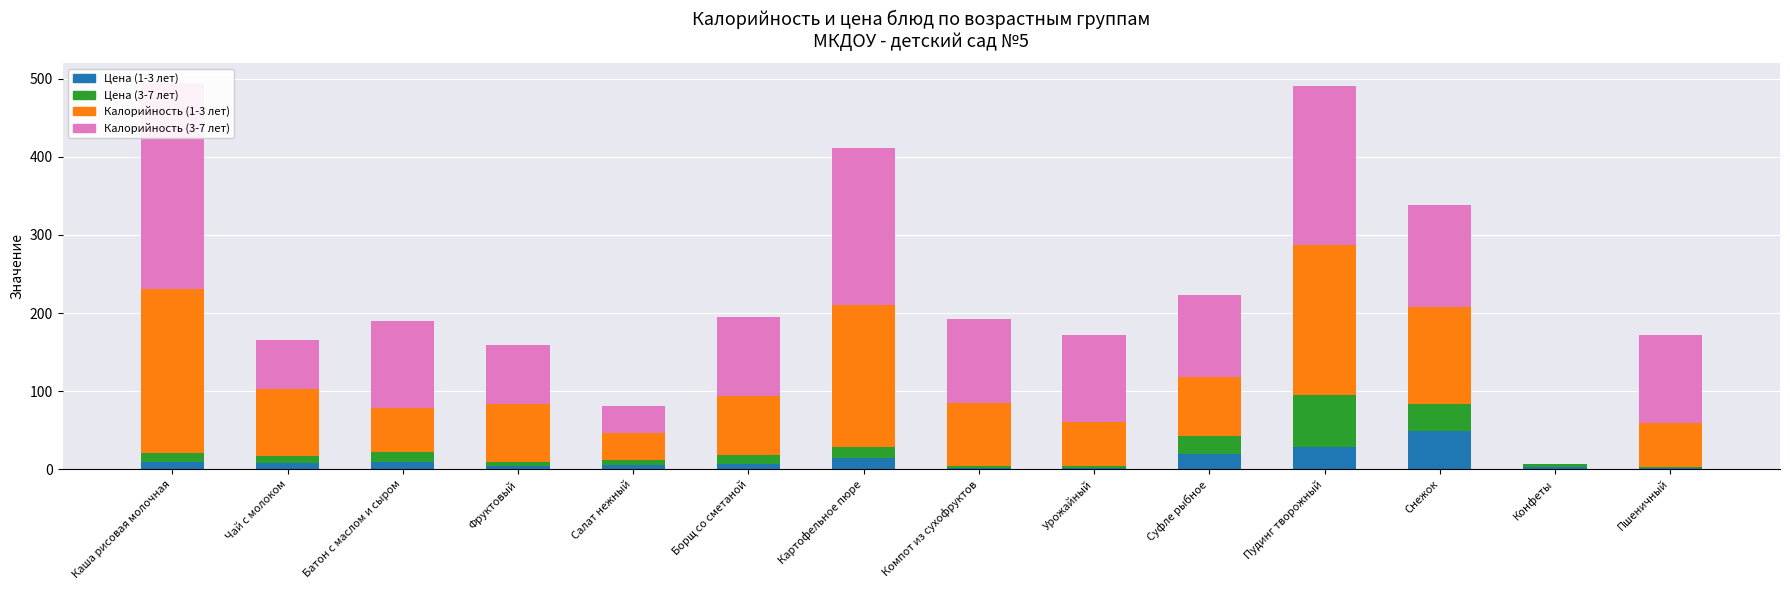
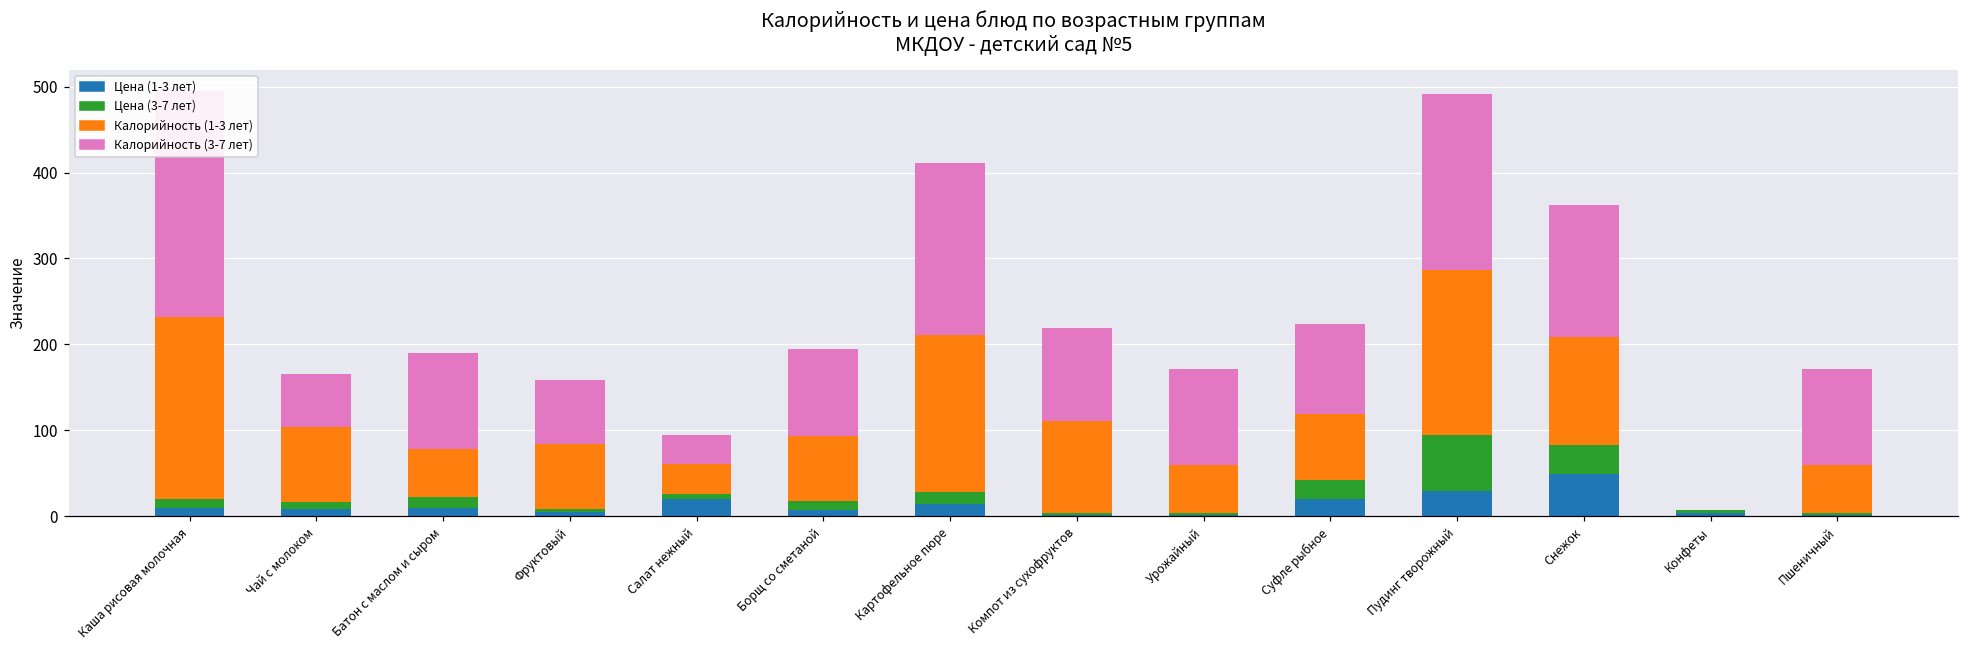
  {
    "Цена (1-3 лет)": {
      "Каша рисовая молочная": 10,
      "Чай с молоком": 10,
      "Батон с маслом и сыром": 10,
      "Фруктовый": 0,
-     "Салат нежный": 10,
+     "Салат нежный": 20,
      "Борщ со сметаной": 10,
      "Картофельное пюре": 10,
      "Суфле рыбное": 20,
      "Пудинг творожный": 30,
      "Снежок": 50,
      "Конфеты": 0
    },
    "Цена (3-7 лет)": {
      "Каша рисовая молочная": 10,
      "Чай с молоком": 10,
      "Батон с маслом и сыром": 10,
      "Фруктовый": 0,
      "Салат нежный": 10,
      "Борщ со сметаной": 10,
      "Картофельное пюре": 10,
      "Суфле рыбное": 20,
      "Пудинг творожный": 70,
      "Снежок": 30,
      "Конфеты": 0
    },
    "Калорийность (1-3 лет)": {
      "Каша рисовая молочная": 210,
      "Чай с молоком": 90,
      "Батон с маслом и сыром": 60,
      "Фруктовый": 80,
      "Салат нежный": 30,
      "Борщ со сметаной": 80,
      "Картофельное пюре": 180,
-     "Компот из сухофруктов": 80,
+     "Компот из сухофруктов": 110,
      "Урожайный": 60,
      "Суфле рыбное": 80,
      "Пудинг творожный": 190,
      "Снежок": 120,
      "Конфеты": 0,
      "Пшеничный": 60
    },
    "Калорийность (3-7 лет)": {
      "Чай с молоком": 60,
      "Батон с маслом и сыром": 110,
      "Фруктовый": 80,
      "Салат нежный": 30,
      "Борщ со сметаной": 100,
      "Картофельное пюре": 200,
      "Компот из сухофруктов": 110,
      "Урожайный": 110,
      "Суфле рыбное": 110,
      "Пудинг творожный": 200,
-     "Снежок": 130,
+     "Снежок": 150,
      "Конфеты": 0,
      "Пшеничный": 110
    }
  }
